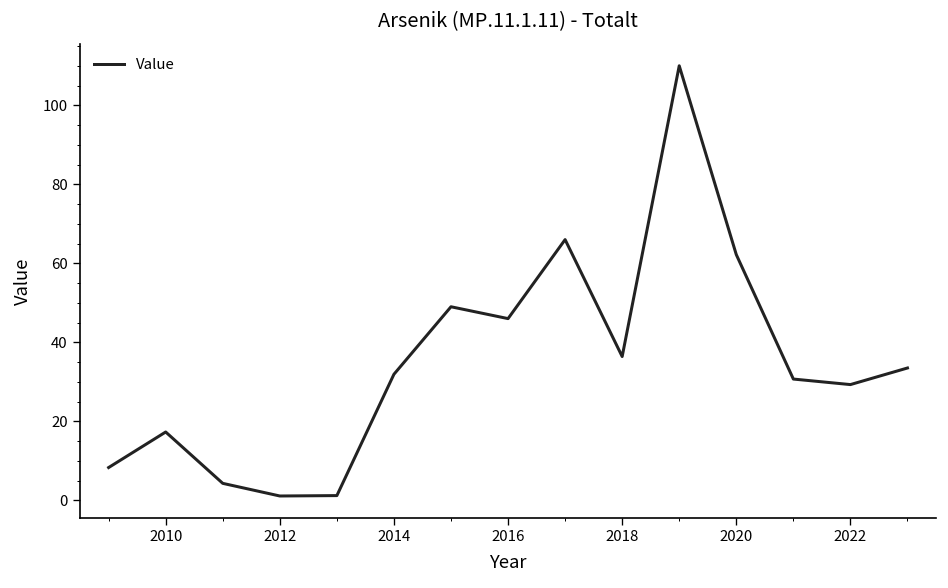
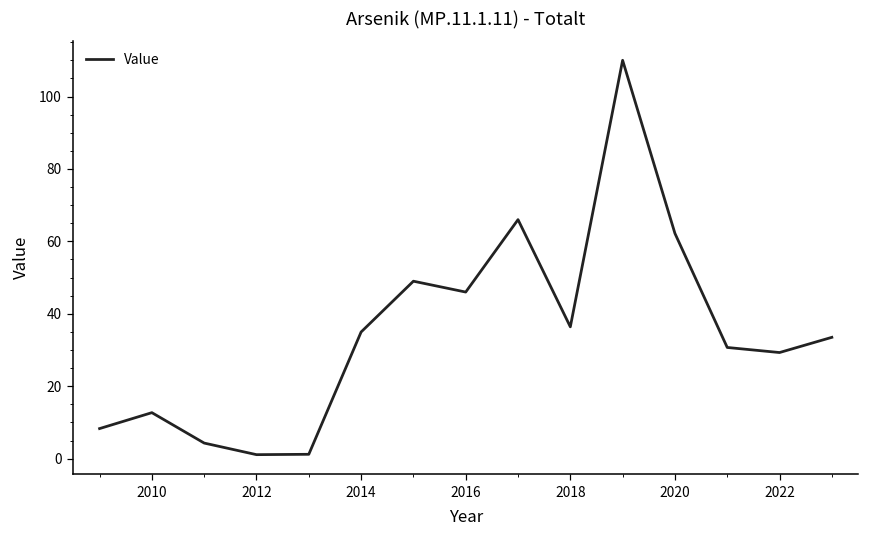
  {
-   "2010": 17,
+   "2010": 13,
    "2012": 1,
-   "2014": 32,
+   "2014": 35,
    "2016": 46,
    "2018": 36,
    "2020": 62,
    "2022": 29
  }
